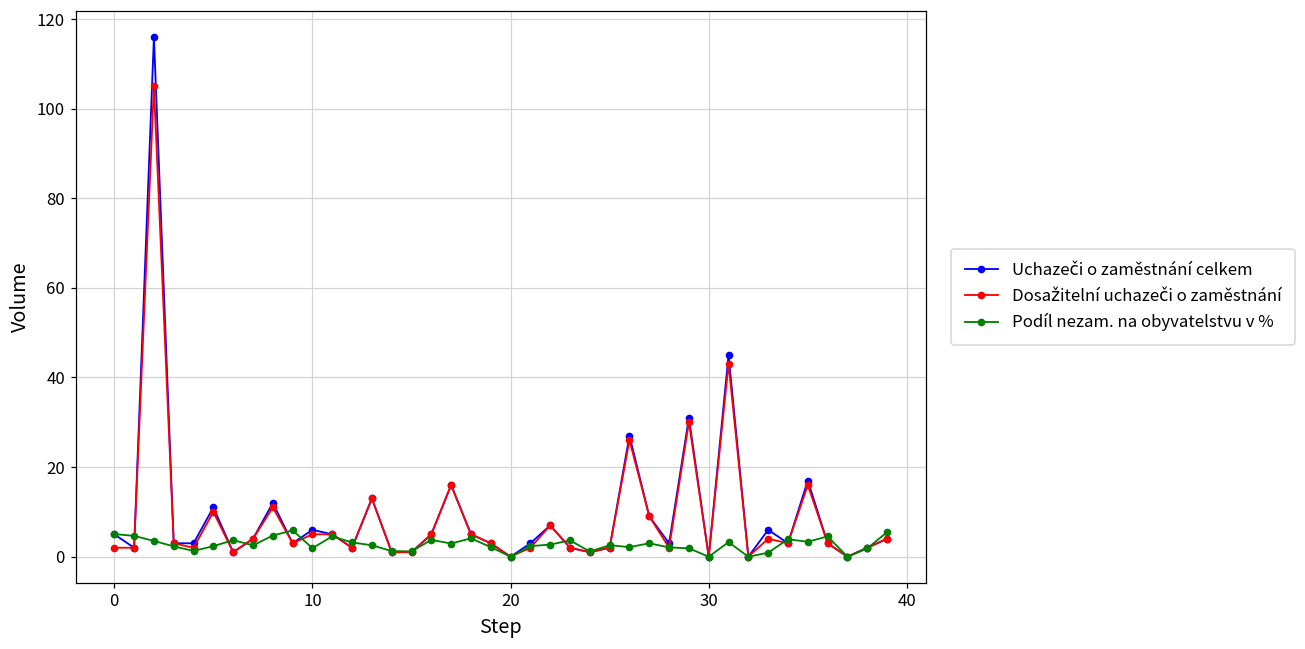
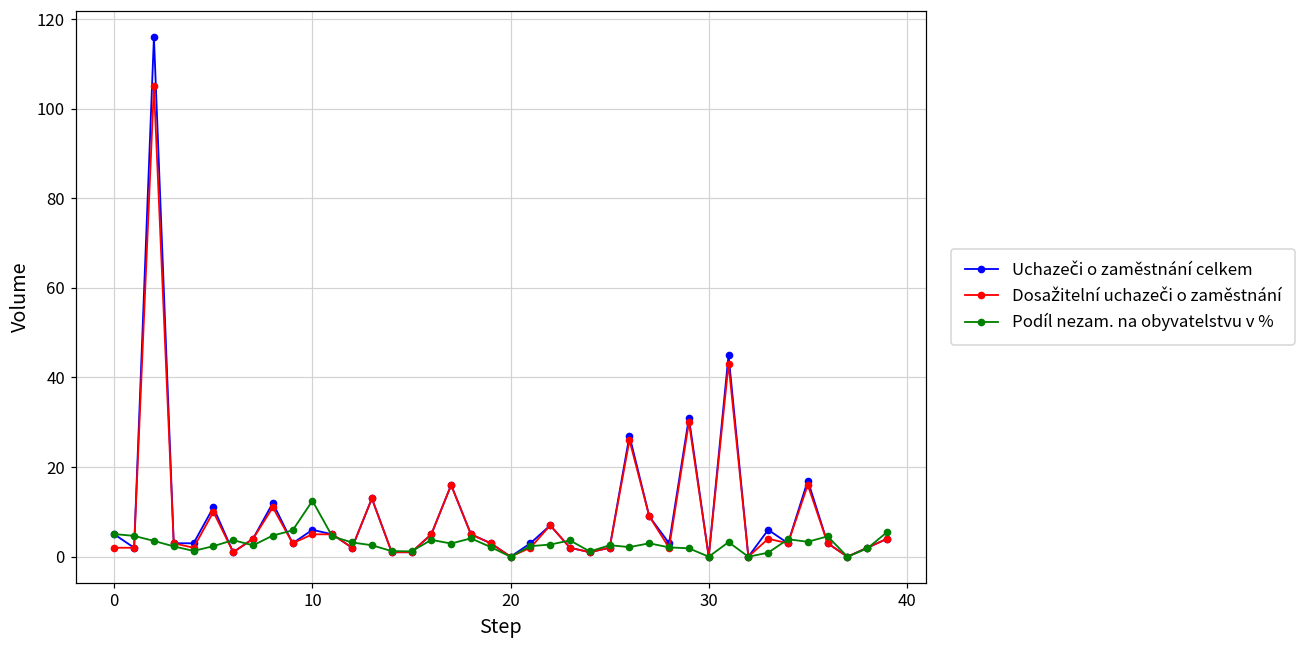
  {
    "Uchazeči o zaměstnání celkem": {
      "10": 6
    },
    "Dosažitelní uchazeči o zaměstnání": {
      "0": 2,
      "10": 5
    },
    "Podíl nezam. na obyvatelstvu v %": {
-     "10": 2
+     "10": 12
    }
  }
